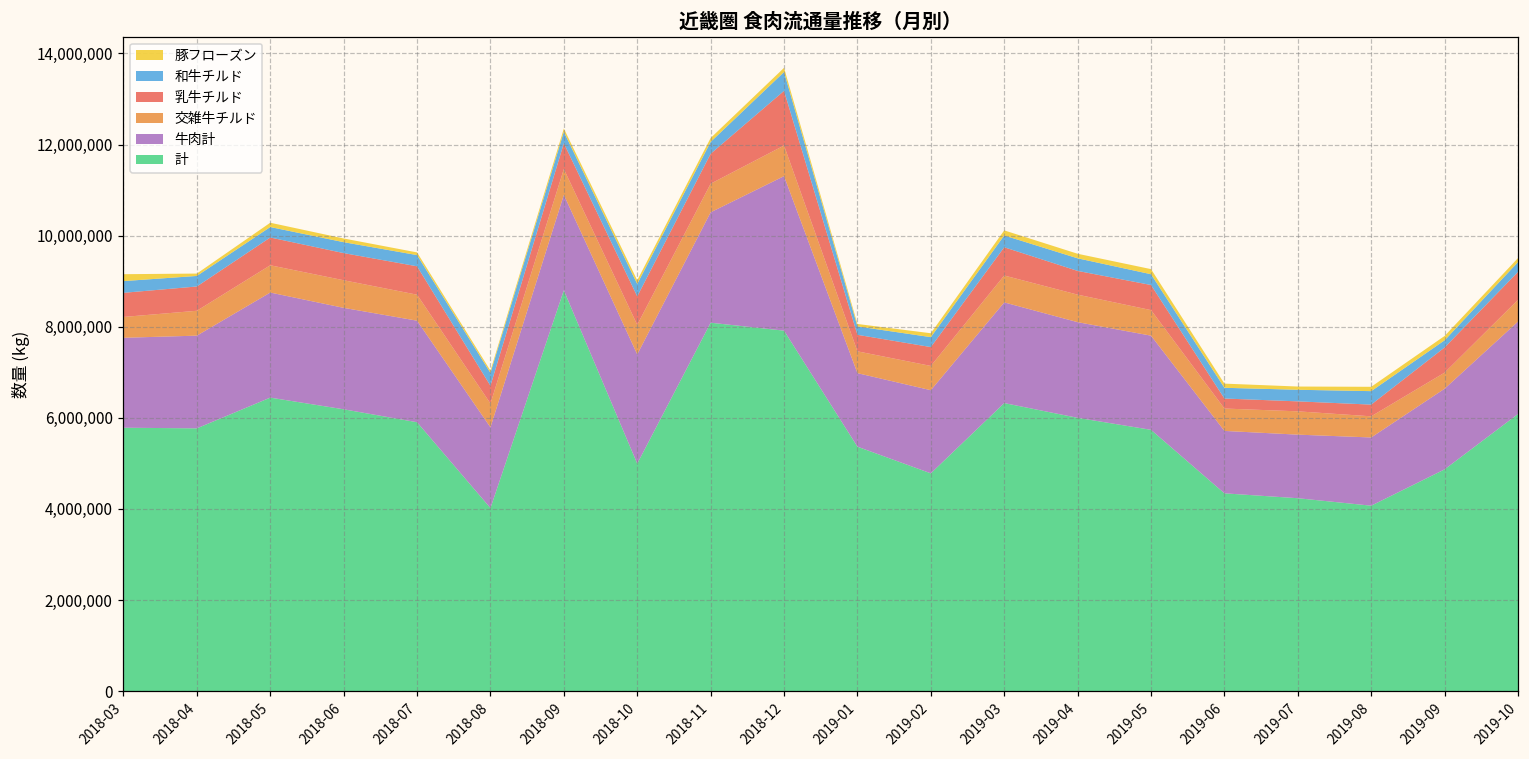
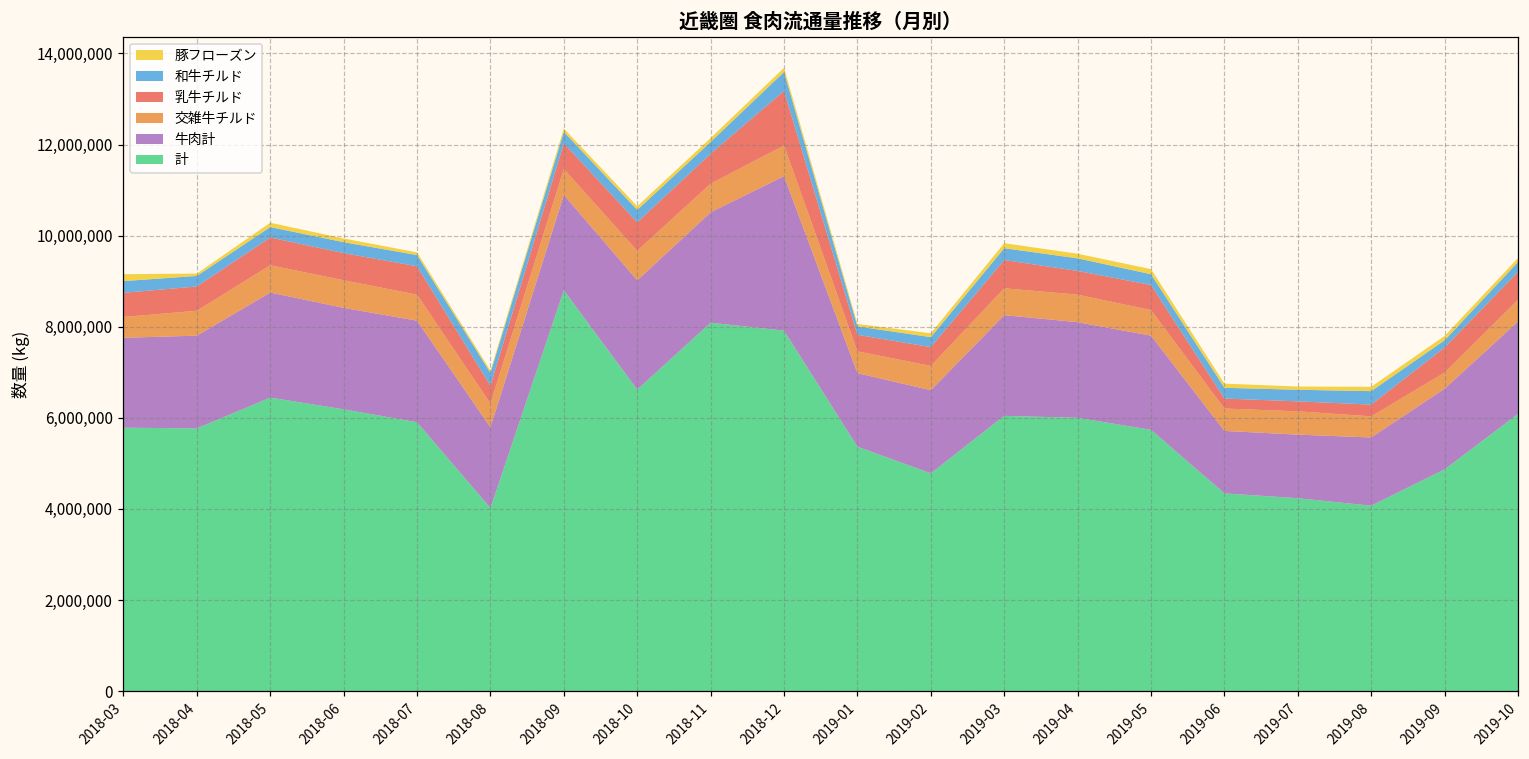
  {
    "計": {
      "2018-03": "5,800,000",
      "2018-04": "5,800,000",
      "2018-05": "6,400,000",
      "2018-06": "6,200,000",
      "2018-07": "5,900,000",
      "2018-08": "4,000,000",
      "2018-09": "8,800,000",
-     "2018-10": "5,000,000",
+     "2018-10": "6,600,000",
      "2018-11": "8,100,000",
      "2018-12": "7,900,000",
      "2019-01": "5,400,000",
      "2019-02": "4,800,000",
-     "2019-03": "6,300,000",
+     "2019-03": "6,000,000",
      "2019-04": "6,000,000",
      "2019-05": "5,700,000",
      "2019-06": "4,300,000",
      "2019-07": "4,200,000",
      "2019-08": "4,100,000",
      "2019-09": "4,900,000",
      "2019-10": "6,100,000"
    }
  }
